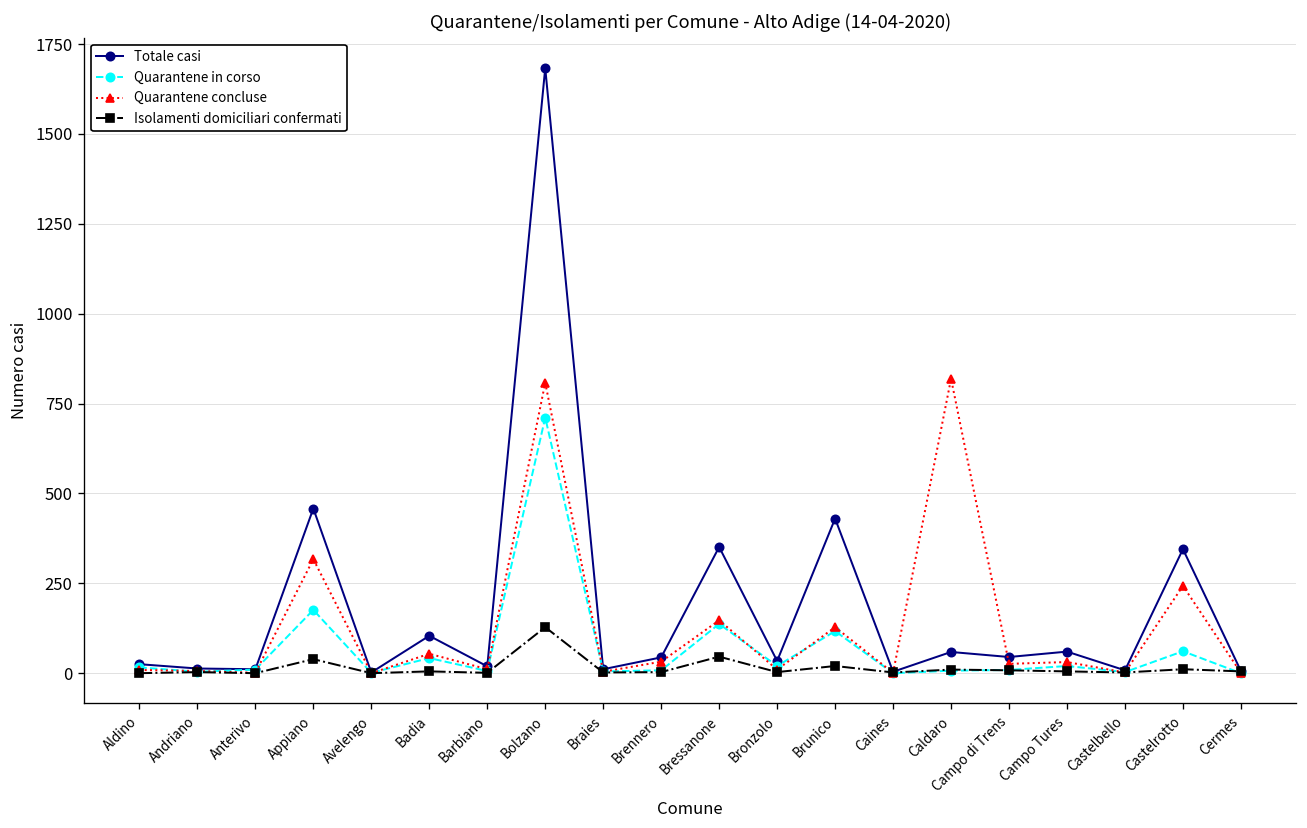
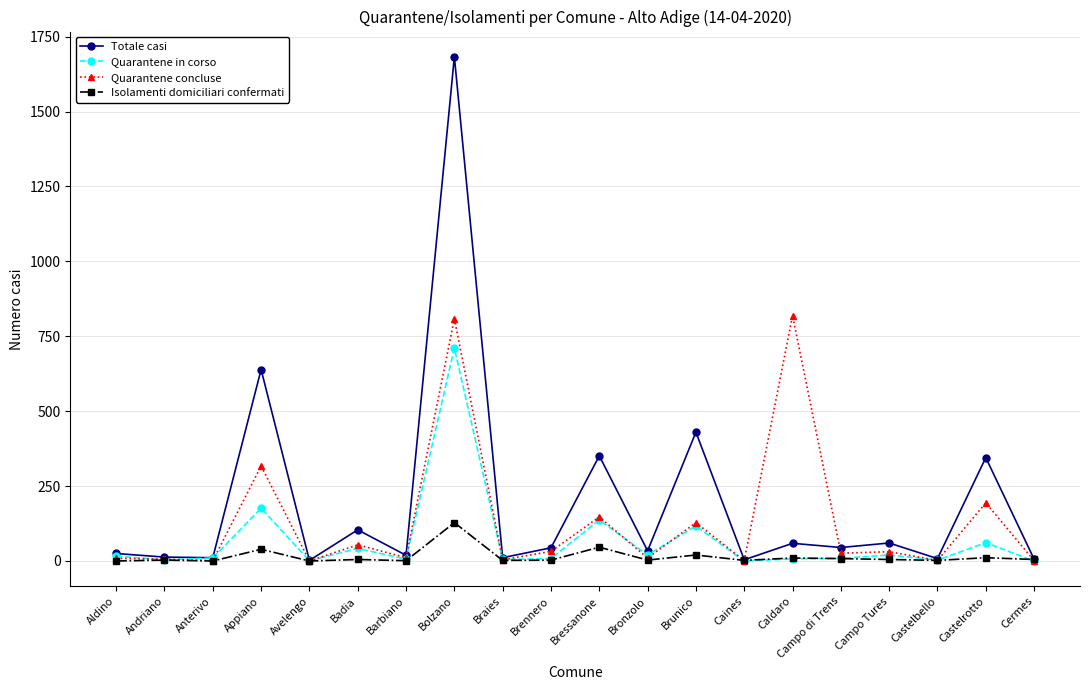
  {
    "Totale casi": {
      "Aldino": 30,
-     "Appiano": 460,
+     "Appiano": 640,
      "Badia": 100,
      "Bolzano": 1680,
      "Brennero": 40,
      "Bressanone": 350,
      "Bronzolo": 30,
      "Brunico": 430,
      "Caldaro": 60,
      "Campo di Trens": 50,
      "Campo Tures": 60,
      "Castelrotto": 350
    },
    "Quarantene in corso": {
      "Appiano": 180,
      "Badia": 40,
      "Bolzano": 710,
      "Bressanone": 140,
      "Bronzolo": 20,
      "Brunico": 120,
      "Campo Tures": 20,
      "Castelrotto": 60
    },
    "Quarantene concluse": {
      "Appiano": 320,
      "Badia": 50,
      "Bolzano": 810,
      "Brennero": 30,
      "Bressanone": 150,
      "Brunico": 130,
      "Caldaro": 820,
      "Campo di Trens": 30,
      "Campo Tures": 30,
-     "Castelrotto": 240
+     "Castelrotto": 190
    },
    "Isolamenti domiciliari confermati": {
      "Aldino": 0,
      "Appiano": 40,
      "Badia": 10,
      "Bolzano": 130,
      "Bressanone": 50,
      "Brunico": 20,
      "Campo Tures": 10,
      "Castelrotto": 10
    }
  }
